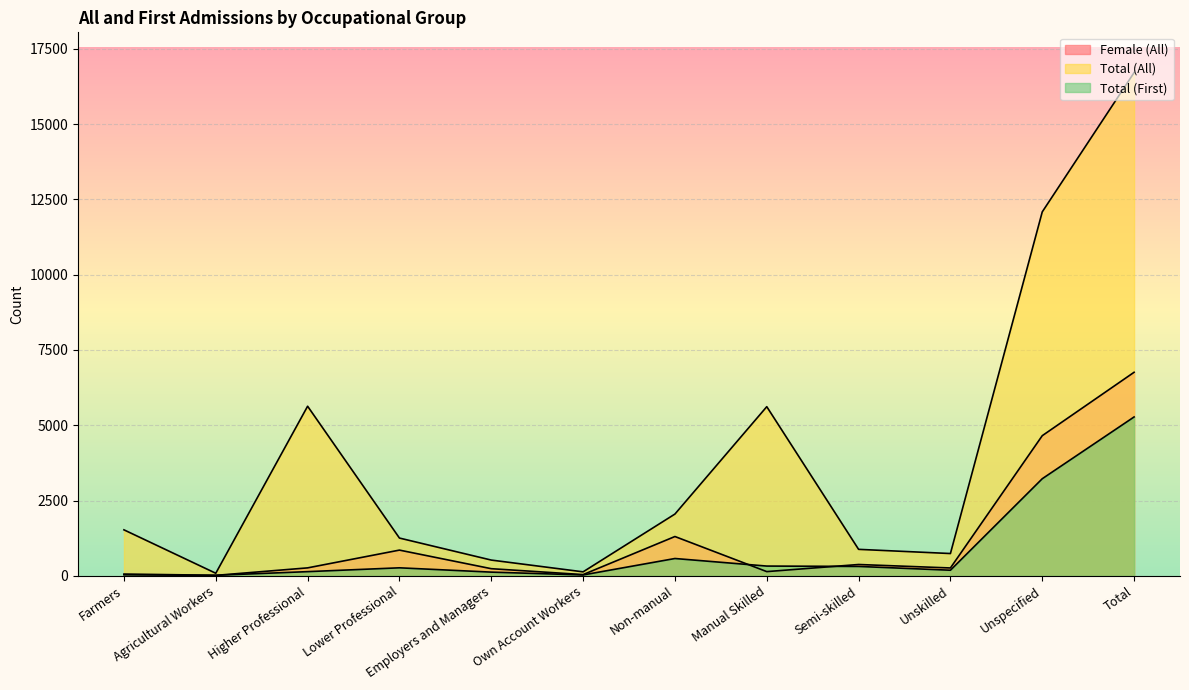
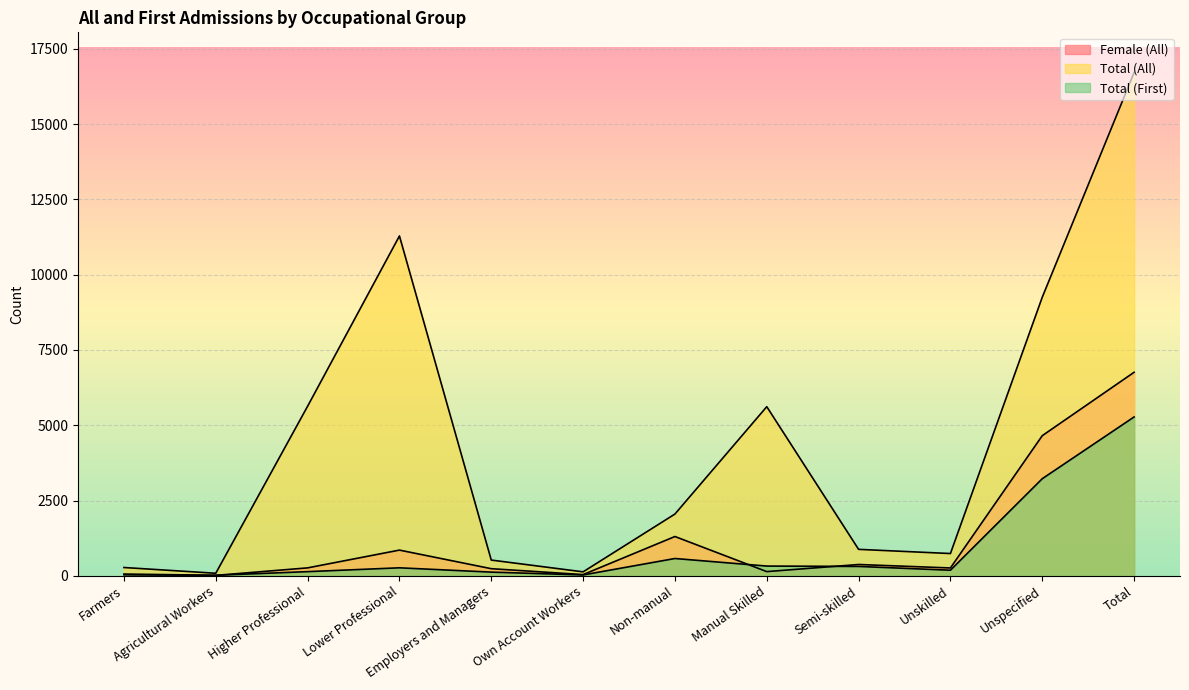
  {
    "Female (All)": {
      "Higher Professional": 300,
      "Lower Professional": 900,
      "Employers and Managers": 200,
      "Non-manual": 1300,
      "Manual Skilled": 100,
      "Unspecified": 4700,
      "Total": 6800
    },
    "Total (All)": {
-     "Farmers": 1500,
+     "Farmers": 300,
      "Higher Professional": 5600,
-     "Lower Professional": 1300,
+     "Lower Professional": 11300,
      "Employers and Managers": 500,
      "Own Account Workers": 100,
      "Non-manual": 2100,
      "Manual Skilled": 5600,
      "Semi-skilled": 900,
      "Unskilled": 700,
-     "Unspecified": 12100
+     "Unspecified": 9300
    },
    "Total (First)": {
      "Higher Professional": 100,
      "Lower Professional": 300,
      "Employers and Managers": 100,
      "Non-manual": 600,
      "Manual Skilled": 300,
      "Unspecified": 3200,
      "Total": 5300
    }
  }
